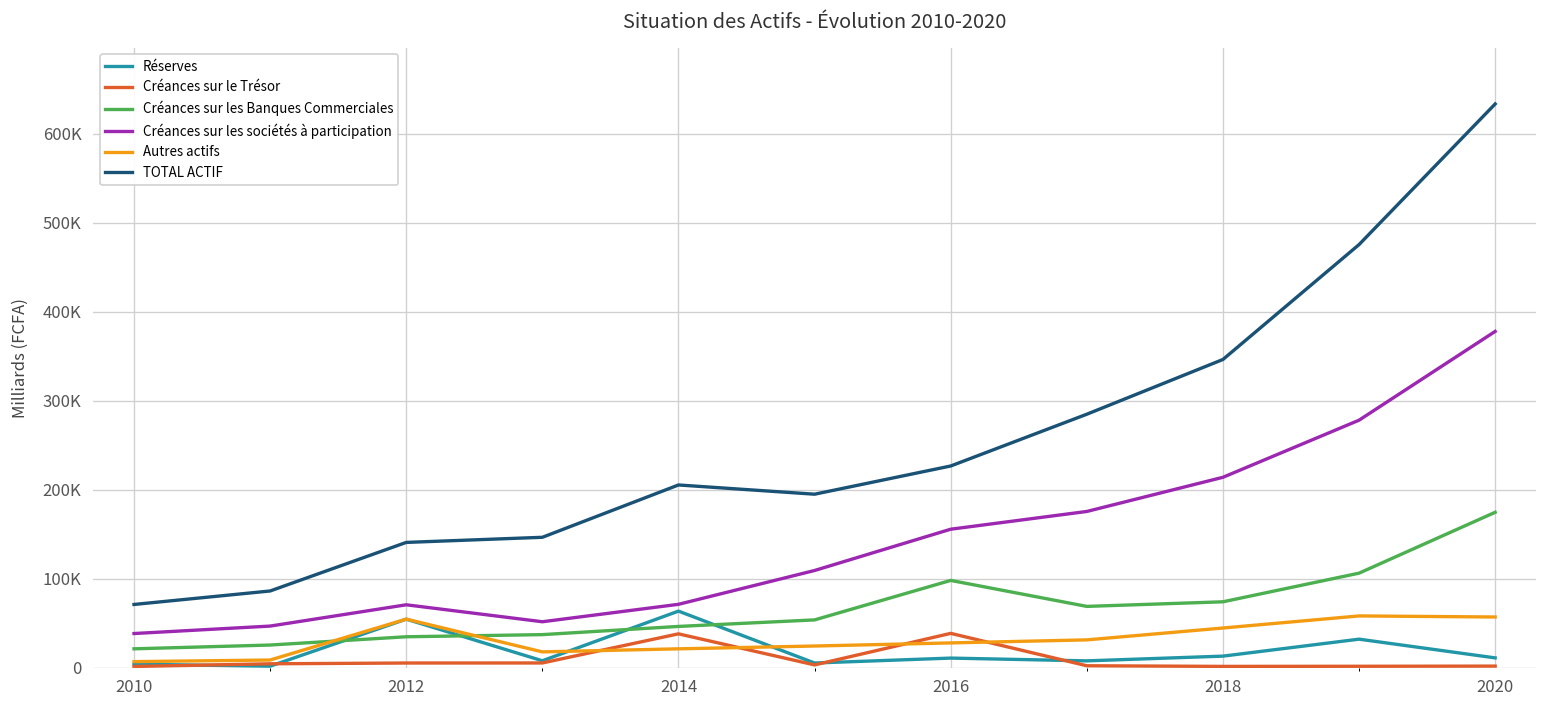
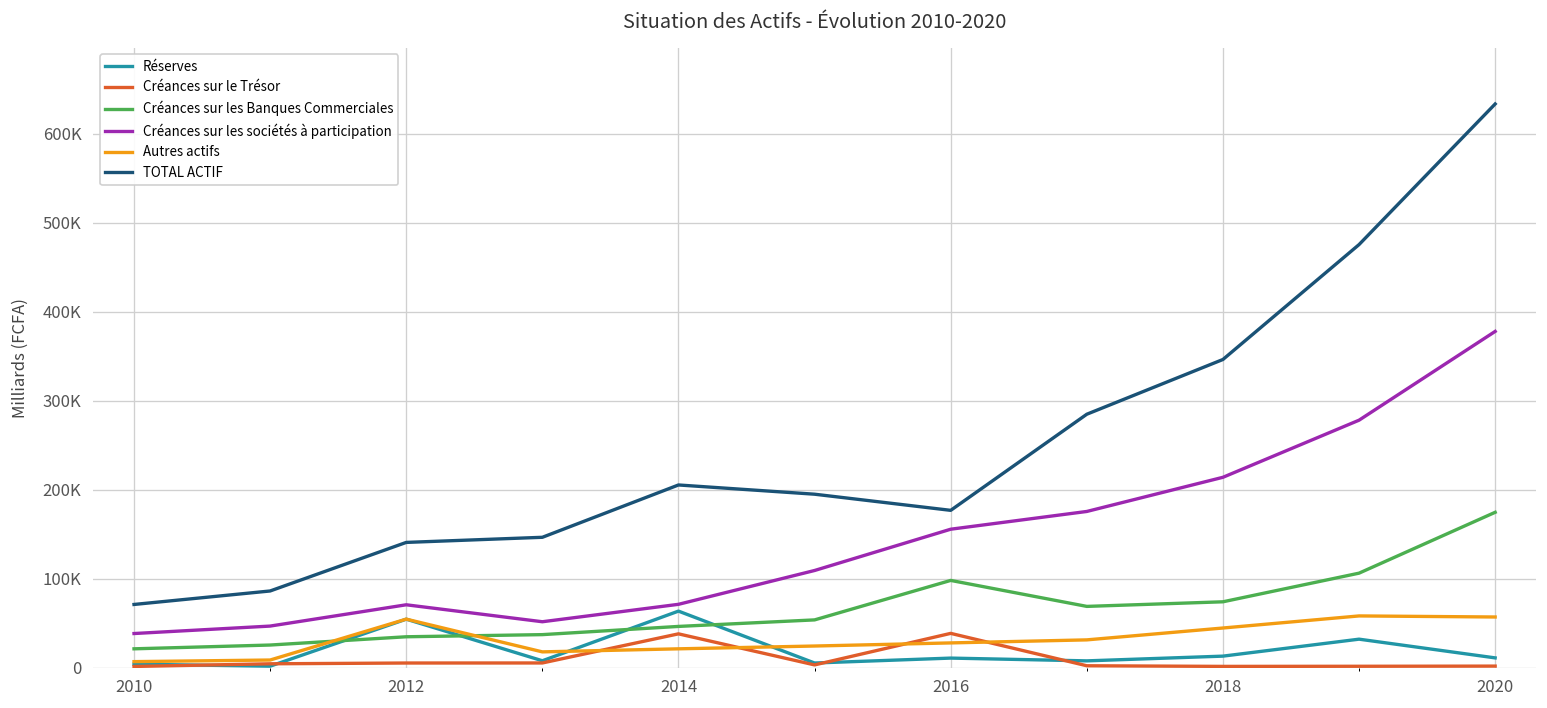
  {
    "Réserves": {
      "2014": 60000,
      "2016": 10000,
      "2018": 10000,
      "2020": 10000
    },
    "Créances sur le Trésor": {
      "2012": 10000,
      "2014": 40000,
      "2016": 40000,
      "2018": 0,
      "2020": 0
    },
    "Créances sur les Banques Commerciales": {
      "2010": 20000,
      "2012": 30000,
      "2014": 50000,
      "2016": 100000,
      "2018": 70000,
      "2020": 170000
    },
    "Créances sur les sociétés à participation": {
      "2010": 40000,
      "2012": 70000,
      "2014": 70000,
      "2016": 160000,
      "2018": 210000,
      "2020": 380000
    },
    "Autres actifs": {
      "2014": 20000,
      "2016": 30000,
      "2018": 40000,
      "2020": 60000
    },
    "TOTAL ACTIF": {
      "2010": 70000,
      "2012": 140000,
      "2014": 210000,
-     "2016": 230000,
+     "2016": 180000,
      "2018": 350000,
      "2020": 630000
    }
  }
